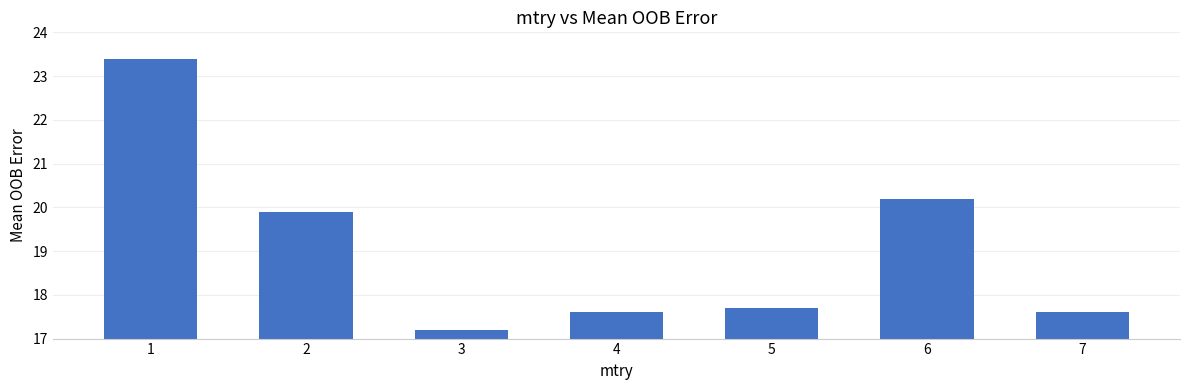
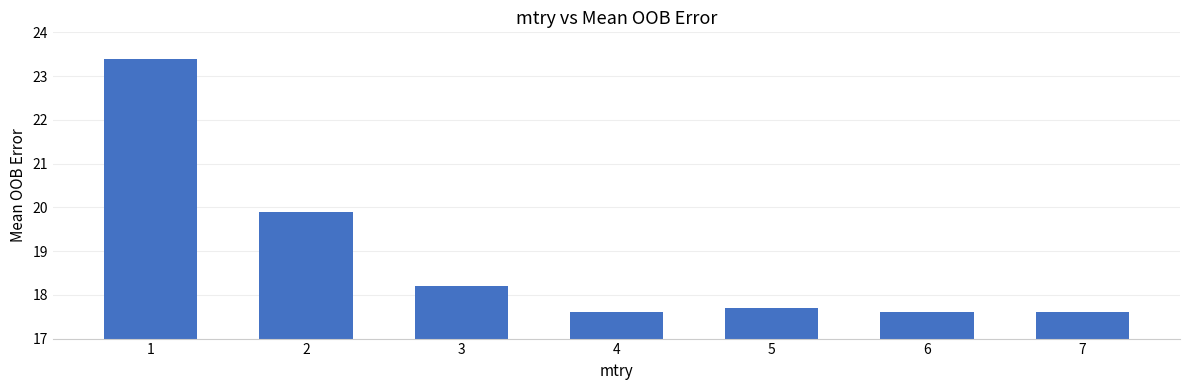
  {
    "1": 23.4,
    "2": 19.9,
-   "3": 17.2,
+   "3": 18.2,
    "4": 17.6,
    "5": 17.7,
-   "6": 20.2,
+   "6": 17.6,
    "7": 17.6
  }
